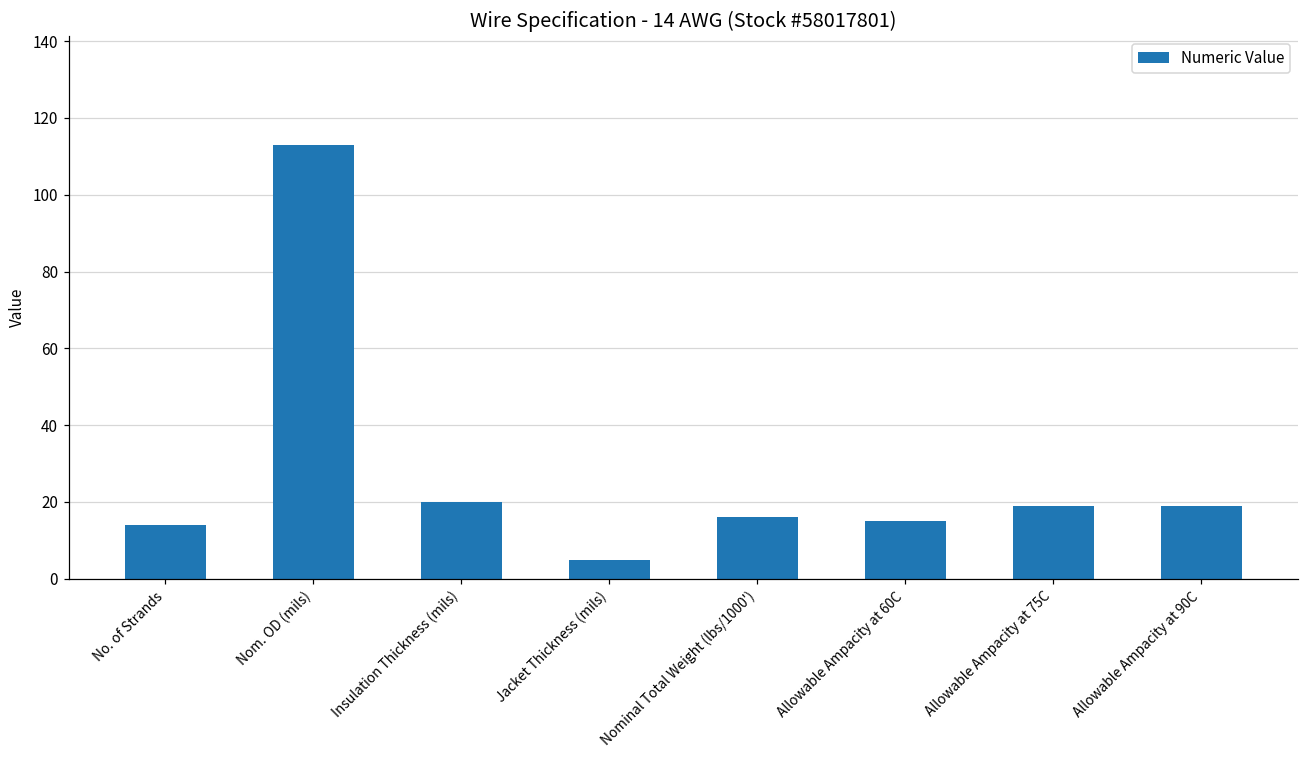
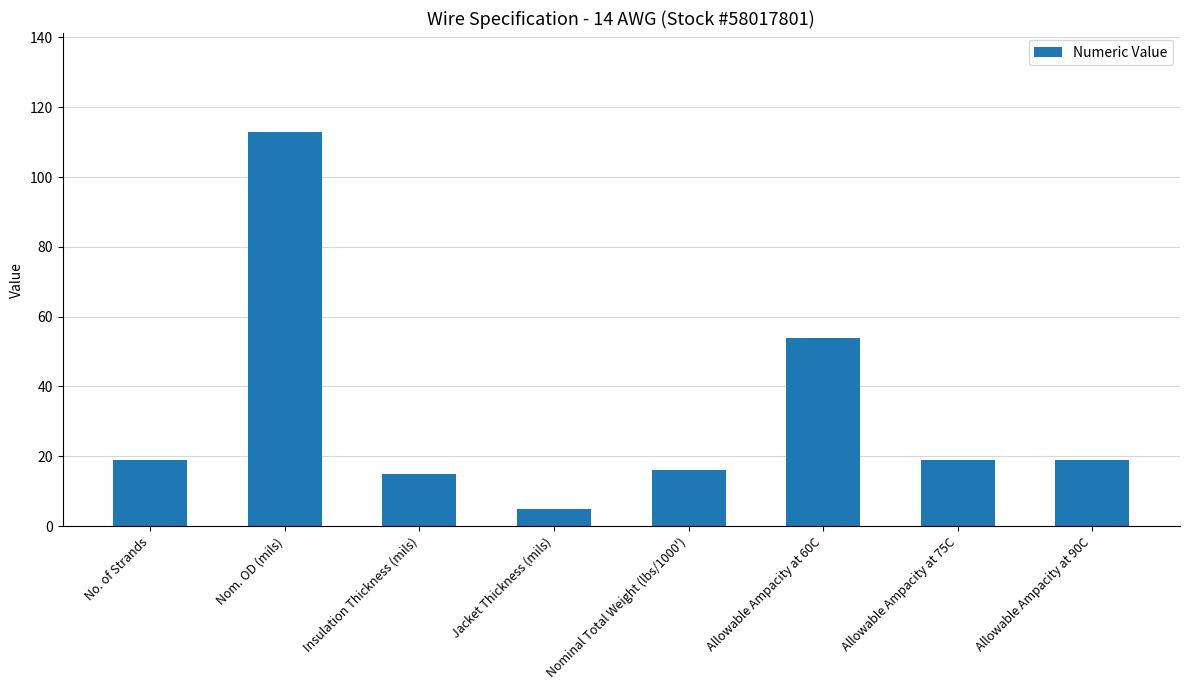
  {
-   "No. of Strands": 14,
+   "No. of Strands": 19,
    "Nom. OD (mils)": 113,
-   "Insulation Thickness (mils)": 20,
+   "Insulation Thickness (mils)": 15,
    "Jacket Thickness (mils)": 5,
    "Nominal Total Weight (lbs/1000')": 16,
-   "Allowable Ampacity at 60C": 15,
+   "Allowable Ampacity at 60C": 54,
    "Allowable Ampacity at 75C": 19,
    "Allowable Ampacity at 90C": 19
  }
